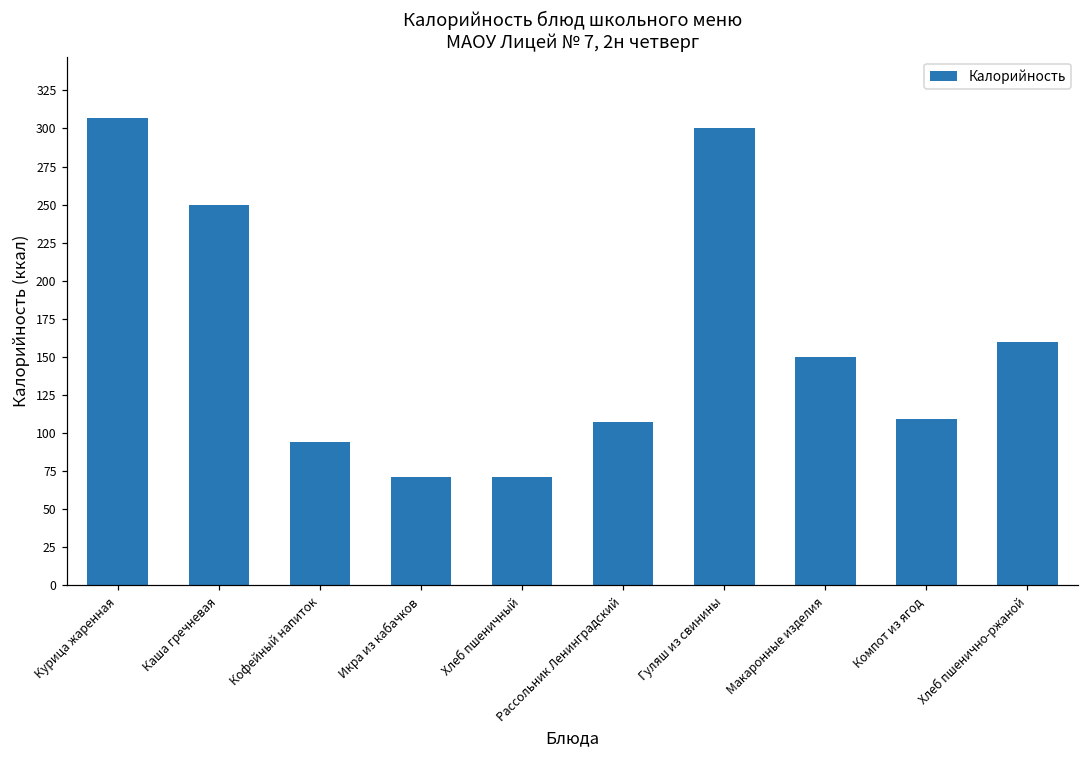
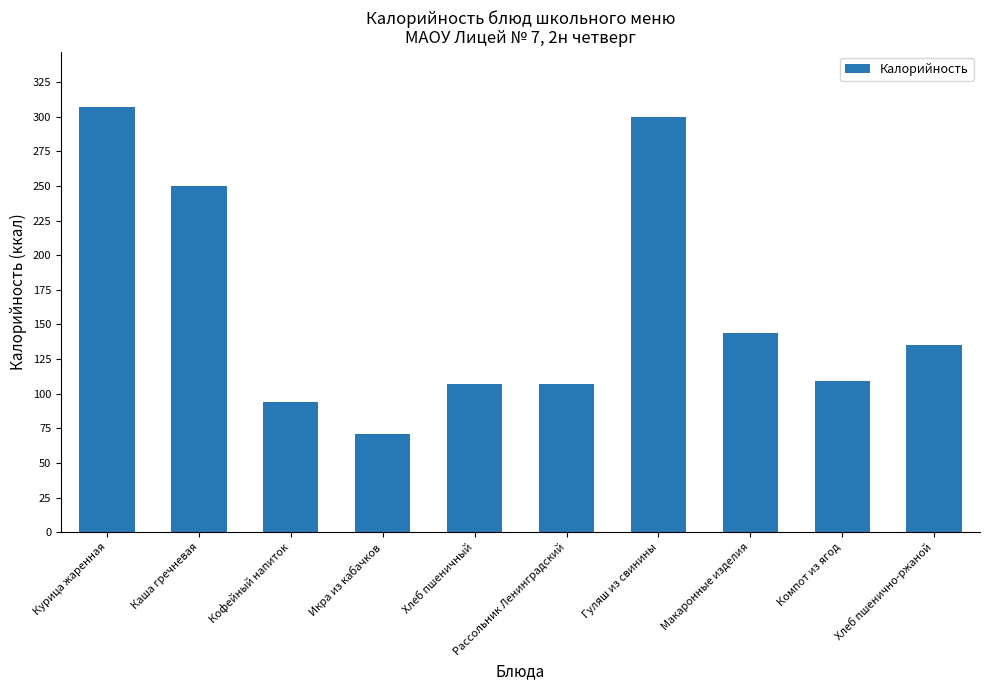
  {
    "Курица жаренная": 307,
    "Каша гречневая": 250,
    "Кофейный напиток": 94,
    "Икра из кабачков": 71,
-   "Хлеб пшеничный": 71,
+   "Хлеб пшеничный": 107,
    "Рассольник Ленинградский": 107,
    "Гуляш из свинины": 300,
-   "Макаронные изделия": 150,
+   "Макаронные изделия": 144,
    "Компот из ягод": 109,
-   "Хлеб пшенично-ржаной": 160
+   "Хлеб пшенично-ржаной": 135
  }
